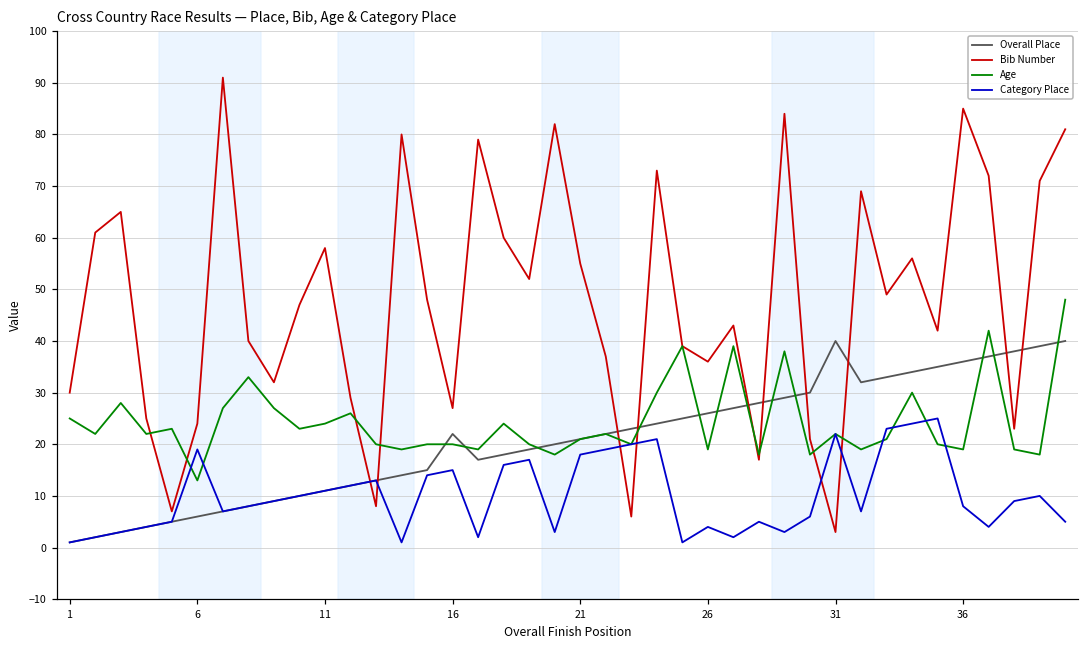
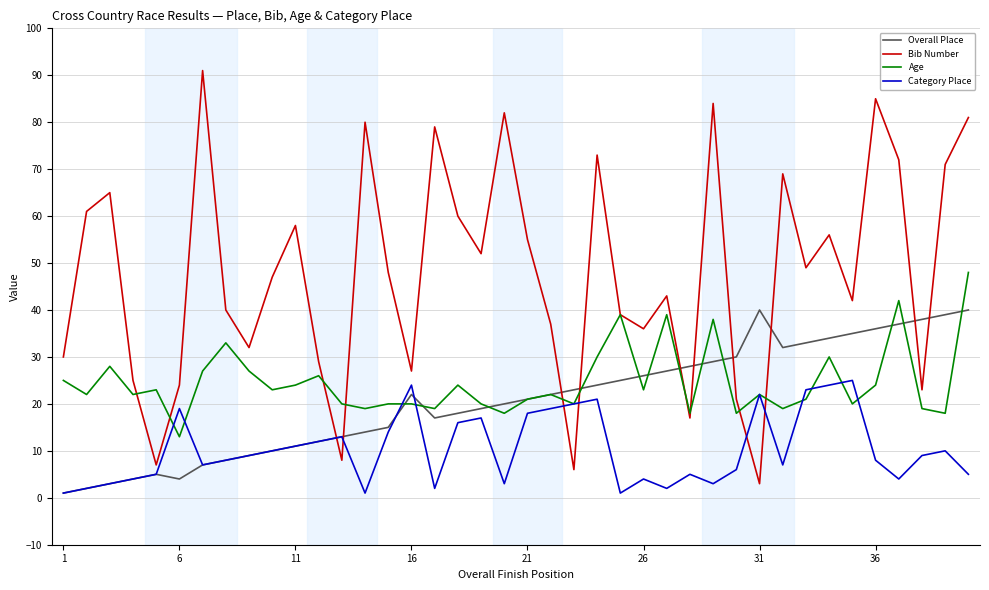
  {
    "Overall Place": {
-     "6": 6,
+     "6": 4,
      "16": 22,
      "26": 26,
      "31": 40,
      "36": 36
    },
    "Bib Number": {
      "1": 30,
      "6": 24,
      "11": 58,
      "16": 27,
      "21": 55,
      "26": 36,
      "31": 3,
      "36": 85
    },
    "Age": {
      "1": 25,
      "6": 13,
      "11": 24,
      "16": 20,
-     "26": 19,
-     "36": 19
+     "26": 23,
+     "36": 24
    },
    "Category Place": {
      "6": 19,
-     "16": 15,
+     "16": 24,
      "21": 18,
      "26": 4,
      "36": 8
    }
  }
